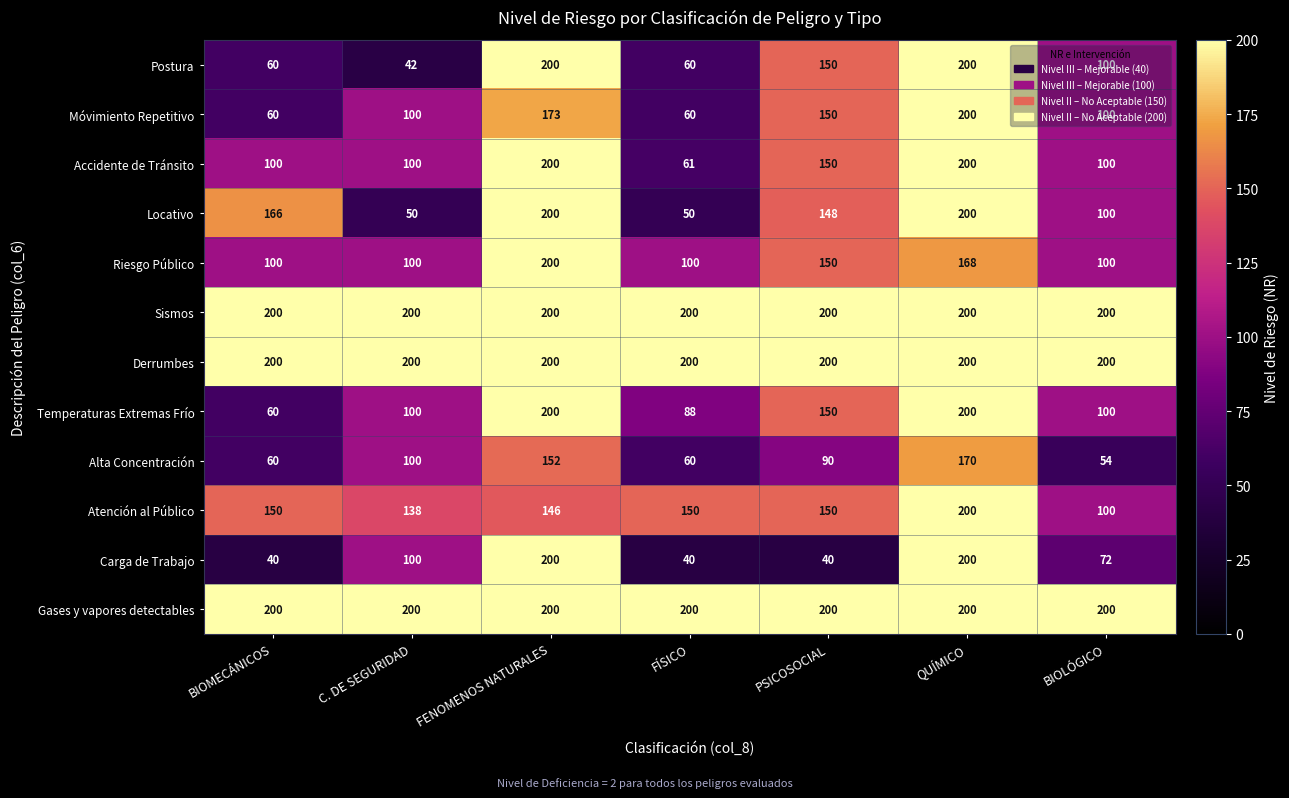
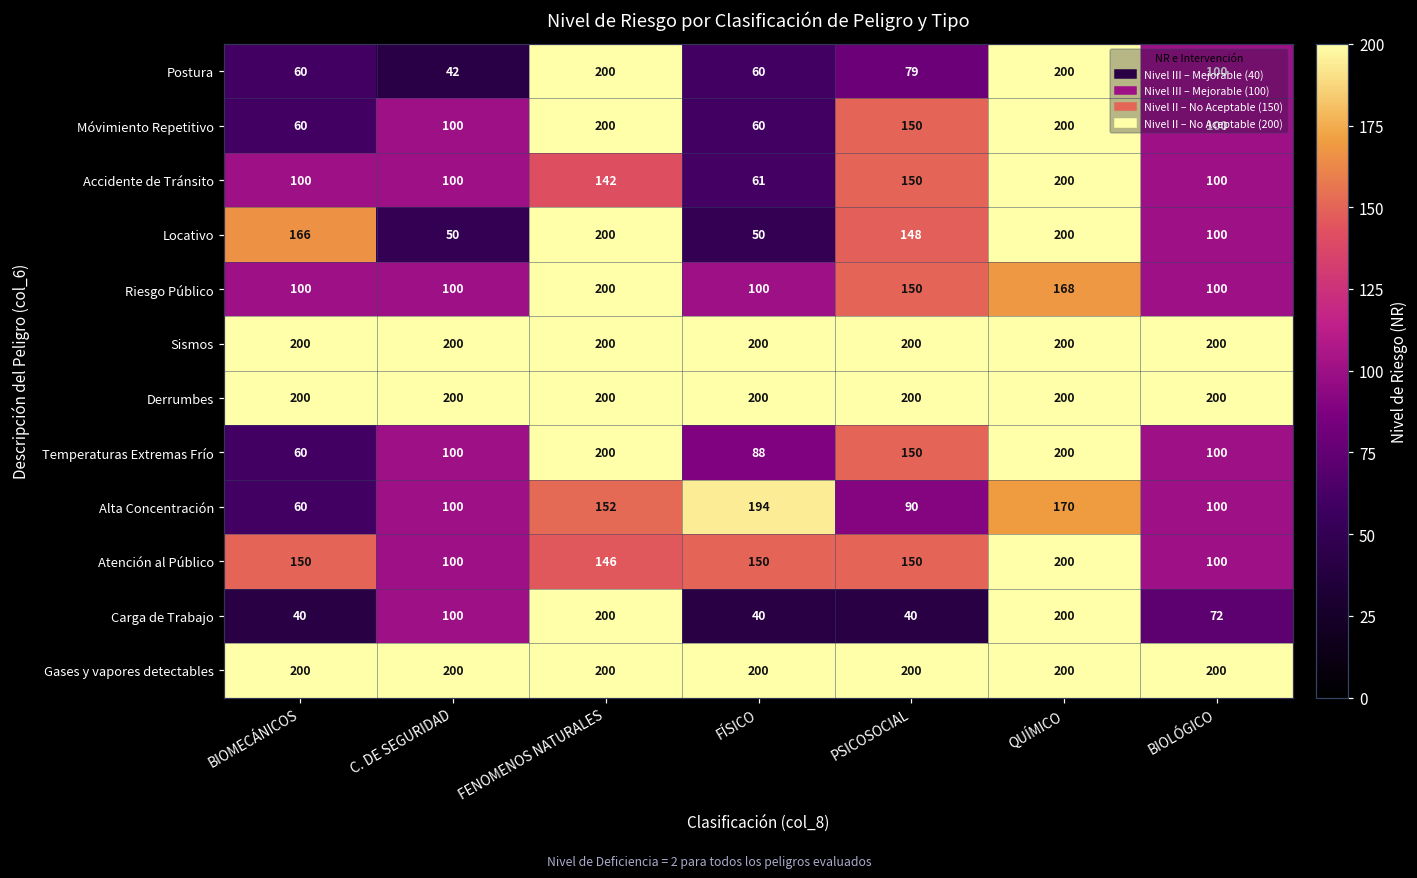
  {
    "Postura": {
      "BIOMECÁNICOS": 60,
      "C. DE SEGURIDAD": 42,
      "FENOMENOS NATURALES": 200,
      "FÍSICO": 60,
-     "PSICOSOCIAL": 150,
+     "PSICOSOCIAL": 79,
      "QUÍMICO": 200
    },
    "Móvimiento Repetitivo": {
      "BIOMECÁNICOS": 60,
      "C. DE SEGURIDAD": 100,
-     "FENOMENOS NATURALES": 173,
+     "FENOMENOS NATURALES": 200,
      "FÍSICO": 60,
      "PSICOSOCIAL": 150,
      "QUÍMICO": 200
    },
    "Accidente de Tránsito": {
      "BIOMECÁNICOS": 100,
      "C. DE SEGURIDAD": 100,
-     "FENOMENOS NATURALES": 200,
+     "FENOMENOS NATURALES": 142,
      "FÍSICO": 61,
      "PSICOSOCIAL": 150,
      "QUÍMICO": 200,
      "BIOLÓGICO": 100
    },
    "Locativo": {
      "BIOMECÁNICOS": 166,
      "C. DE SEGURIDAD": 50,
      "FENOMENOS NATURALES": 200,
      "FÍSICO": 50,
      "PSICOSOCIAL": 148,
      "QUÍMICO": 200,
      "BIOLÓGICO": 100
    },
    "Riesgo Público": {
      "BIOMECÁNICOS": 100,
      "C. DE SEGURIDAD": 100,
      "FENOMENOS NATURALES": 200,
      "FÍSICO": 100,
      "PSICOSOCIAL": 150,
      "QUÍMICO": 168,
      "BIOLÓGICO": 100
    },
    "Sismos": {
      "BIOMECÁNICOS": 200,
      "C. DE SEGURIDAD": 200,
      "FENOMENOS NATURALES": 200,
      "FÍSICO": 200,
      "PSICOSOCIAL": 200,
      "QUÍMICO": 200,
      "BIOLÓGICO": 200
    },
    "Derrumbes": {
      "BIOMECÁNICOS": 200,
      "C. DE SEGURIDAD": 200,
      "FENOMENOS NATURALES": 200,
      "FÍSICO": 200,
      "PSICOSOCIAL": 200,
      "QUÍMICO": 200,
      "BIOLÓGICO": 200
    },
    "Temperaturas Extremas Frío": {
      "BIOMECÁNICOS": 60,
      "C. DE SEGURIDAD": 100,
      "FENOMENOS NATURALES": 200,
      "FÍSICO": 88,
      "PSICOSOCIAL": 150,
      "QUÍMICO": 200,
      "BIOLÓGICO": 100
    },
    "Alta Concentración": {
      "BIOMECÁNICOS": 60,
      "C. DE SEGURIDAD": 100,
      "FENOMENOS NATURALES": 152,
-     "FÍSICO": 60,
+     "FÍSICO": 194,
      "PSICOSOCIAL": 90,
      "QUÍMICO": 170,
-     "BIOLÓGICO": 54
+     "BIOLÓGICO": 100
    },
    "Atención al Público": {
      "BIOMECÁNICOS": 150,
-     "C. DE SEGURIDAD": 138,
+     "C. DE SEGURIDAD": 100,
      "FENOMENOS NATURALES": 146,
      "FÍSICO": 150,
      "PSICOSOCIAL": 150,
      "QUÍMICO": 200,
      "BIOLÓGICO": 100
    },
    "Carga de Trabajo": {
      "BIOMECÁNICOS": 40,
      "C. DE SEGURIDAD": 100,
      "FENOMENOS NATURALES": 200,
      "FÍSICO": 40,
      "PSICOSOCIAL": 40,
      "QUÍMICO": 200,
      "BIOLÓGICO": 72
    },
    "Gases y vapores detectables": {
      "BIOMECÁNICOS": 200,
      "C. DE SEGURIDAD": 200,
      "FENOMENOS NATURALES": 200,
      "FÍSICO": 200,
      "PSICOSOCIAL": 200,
      "QUÍMICO": 200,
      "BIOLÓGICO": 200
    }
  }
